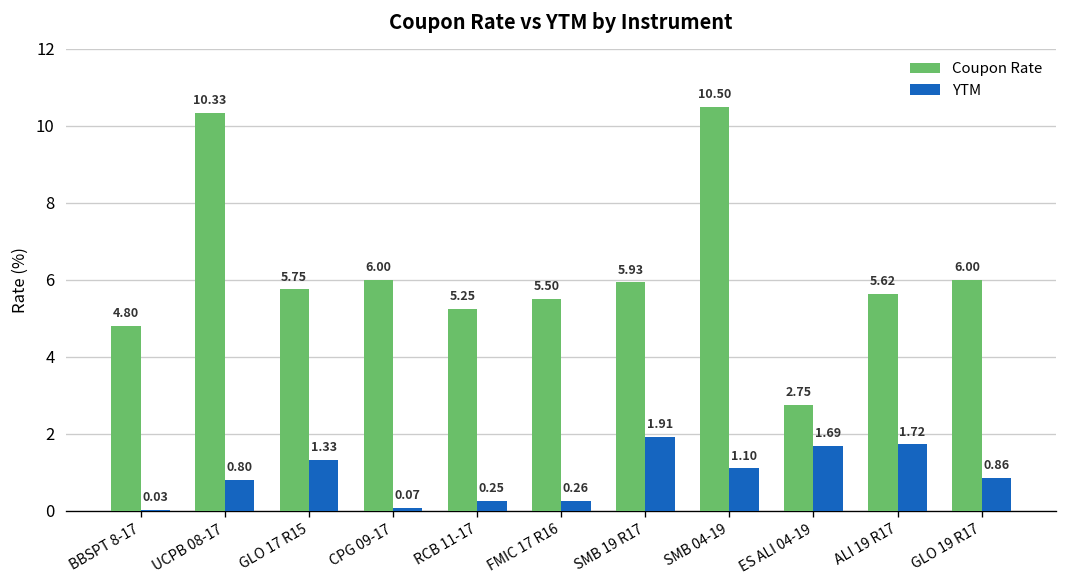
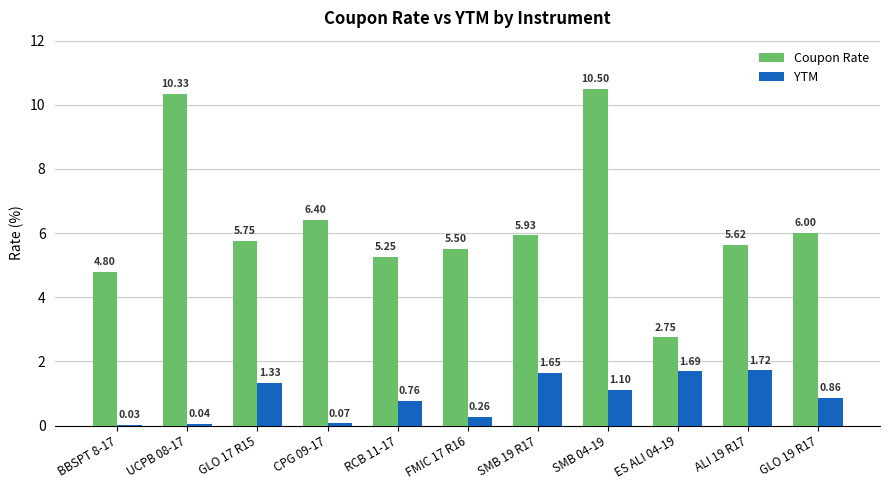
  {
    "Coupon Rate": {
      "BBSPT 8-17": 4.80,
      "UCPB 08-17": 10.33,
      "GLO 17 R15": 5.75,
-     "CPG 09-17": 6.00,
+     "CPG 09-17": 6.40,
      "RCB 11-17": 5.25,
      "FMIC 17 R16": 5.50,
      "SMB 19 R17": 5.93,
      "SMB 04-19": 10.50,
      "ES ALI 04-19": 2.75,
      "ALI 19 R17": 5.62,
      "GLO 19 R17": 6.00
    },
    "YTM": {
      "BBSPT 8-17": 0.03,
-     "UCPB 08-17": 0.80,
+     "UCPB 08-17": 0.04,
      "GLO 17 R15": 1.33,
      "CPG 09-17": 0.07,
-     "RCB 11-17": 0.25,
+     "RCB 11-17": 0.76,
      "FMIC 17 R16": 0.26,
-     "SMB 19 R17": 1.91,
+     "SMB 19 R17": 1.65,
      "SMB 04-19": 1.10,
      "ES ALI 04-19": 1.69,
      "ALI 19 R17": 1.72,
      "GLO 19 R17": 0.86
    }
  }
